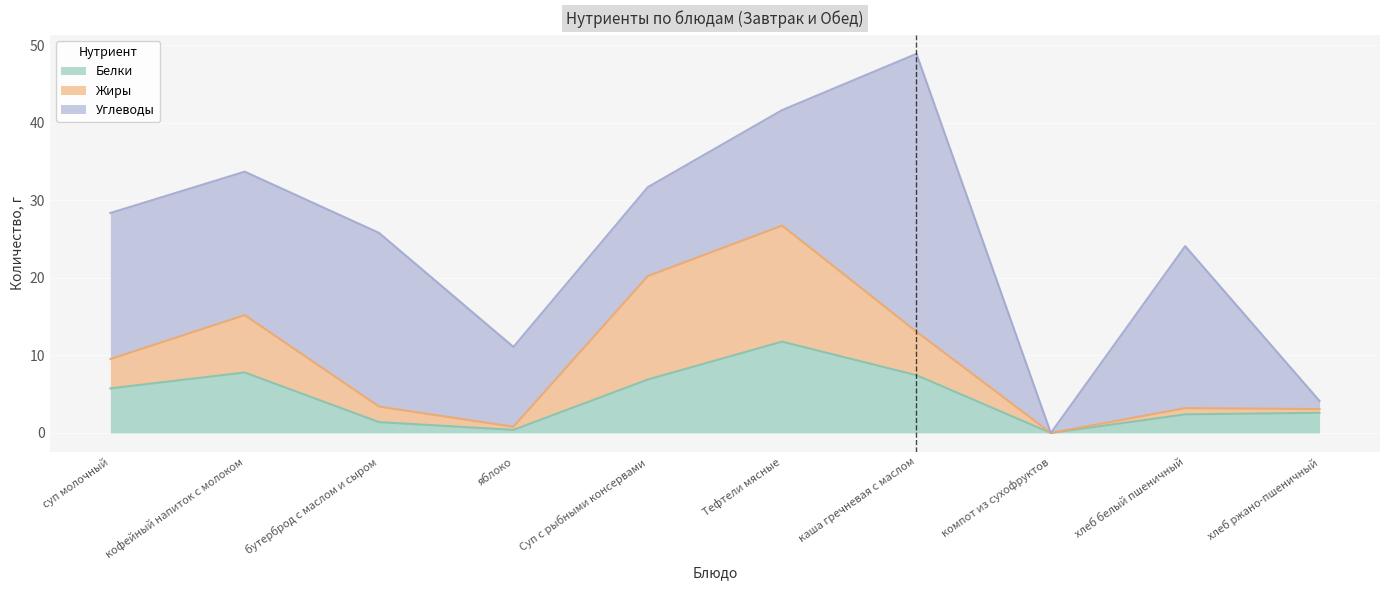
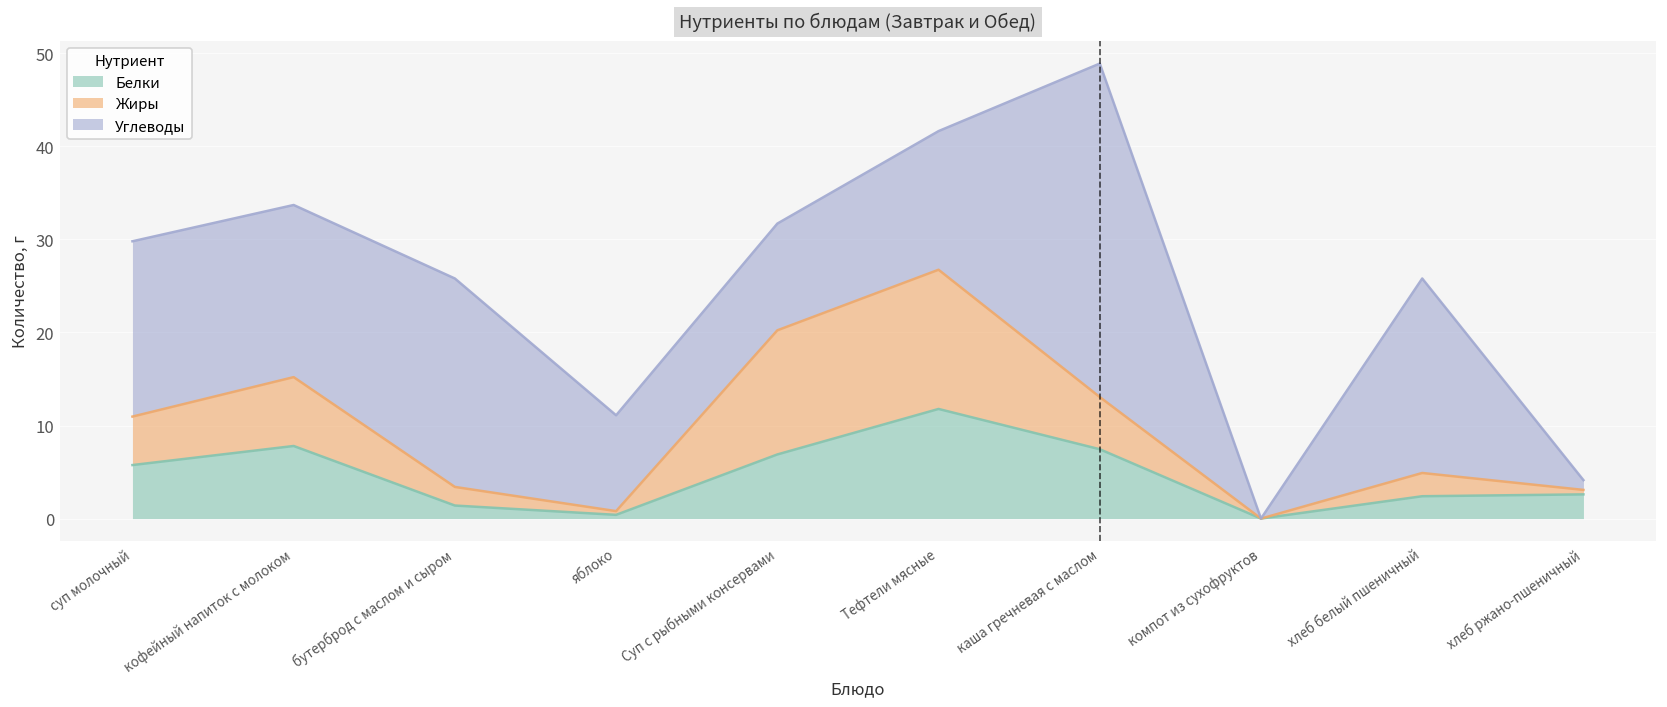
  {
    "Жиры": {
-     "суп молочный": 4,
+     "суп молочный": 5,
      "кофейный напиток с молоком": 7,
      "бутерброд с маслом и сыром": 2,
      "яблоко": 0,
      "Суп с рыбными консервами": 13,
      "Тефтели мясные": 15,
      "каша гречневая с маслом": 6,
-     "хлеб белый пшеничный": 1,
+     "хлеб белый пшеничный": 3,
      "хлеб ржано-пшеничный": 0
    }
  }
